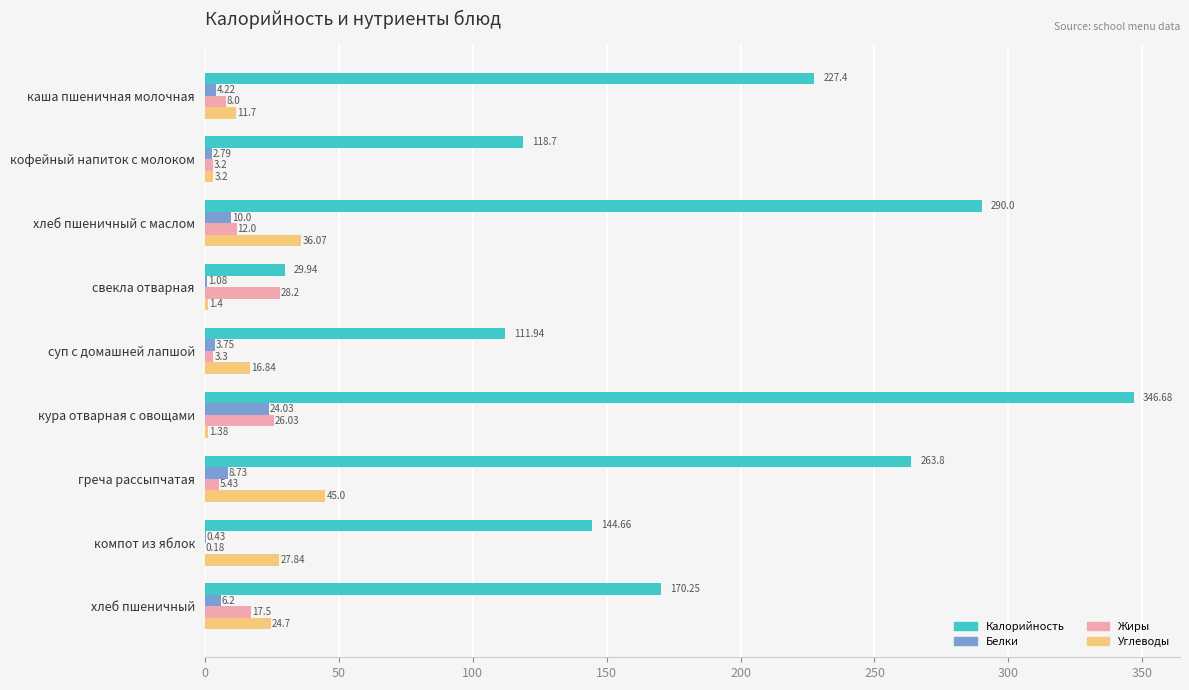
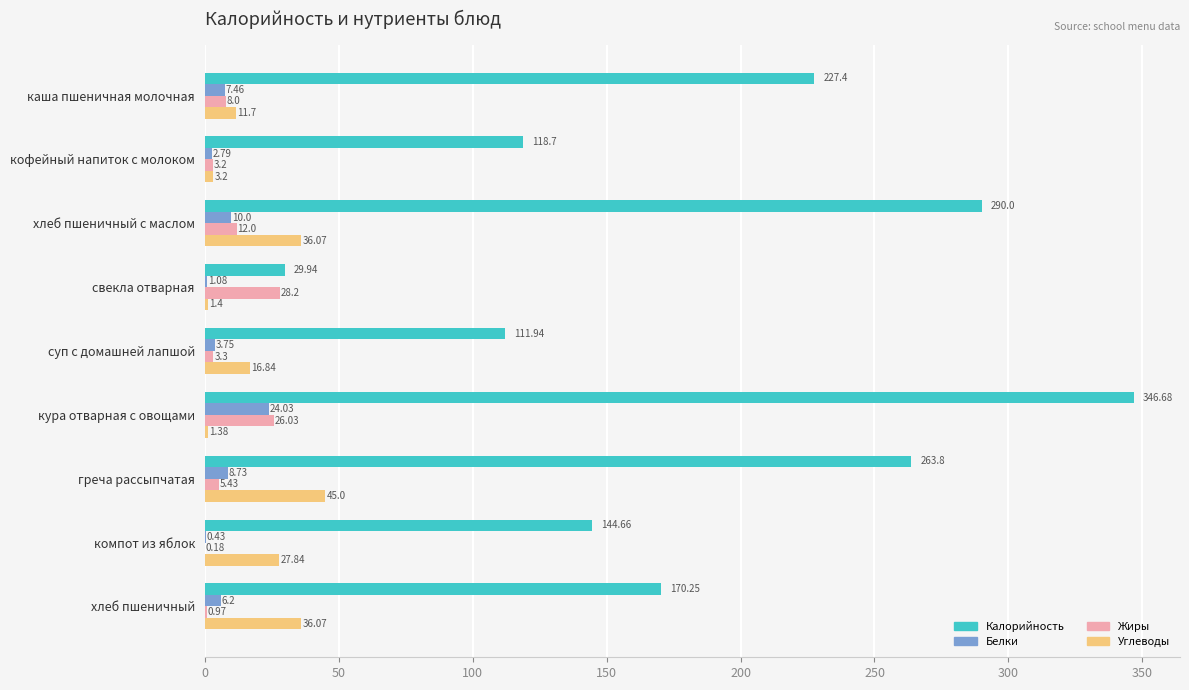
  {
    "Калорийность": {
      "каша пшеничная молочная": 227.4,
      "кофейный напиток с молоком": 118.7,
      "хлеб пшеничный с маслом": 290.0,
      "свекла отварная": 29.94,
      "суп с домашней лапшой": 111.94,
      "кура отварная с овощами": 346.68,
      "греча рассыпчатая": 263.8,
      "компот из яблок": 144.66,
      "хлеб пшеничный": 170.25
    },
    "Белки": {
-     "каша пшеничная молочная": 4.22,
+     "каша пшеничная молочная": 7.46,
      "кофейный напиток с молоком": 2.79,
      "хлеб пшеничный с маслом": 10.0,
      "свекла отварная": 1.08,
      "суп с домашней лапшой": 3.75,
      "кура отварная с овощами": 24.03,
      "греча рассыпчатая": 8.73,
      "компот из яблок": 0.43,
      "хлеб пшеничный": 6.2
    },
    "Жиры": {
      "каша пшеничная молочная": 8.0,
      "кофейный напиток с молоком": 3.2,
      "хлеб пшеничный с маслом": 12.0,
      "свекла отварная": 28.2,
      "суп с домашней лапшой": 3.3,
      "кура отварная с овощами": 26.03,
      "греча рассыпчатая": 5.43,
      "компот из яблок": 0.18,
-     "хлеб пшеничный": 17.5
+     "хлеб пшеничный": 0.97
    },
    "Углеводы": {
      "каша пшеничная молочная": 11.7,
      "кофейный напиток с молоком": 3.2,
      "хлеб пшеничный с маслом": 36.07,
      "свекла отварная": 1.4,
      "суп с домашней лапшой": 16.84,
      "кура отварная с овощами": 1.38,
      "греча рассыпчатая": 45.0,
      "компот из яблок": 27.84,
-     "хлеб пшеничный": 24.7
+     "хлеб пшеничный": 36.07
    }
  }
